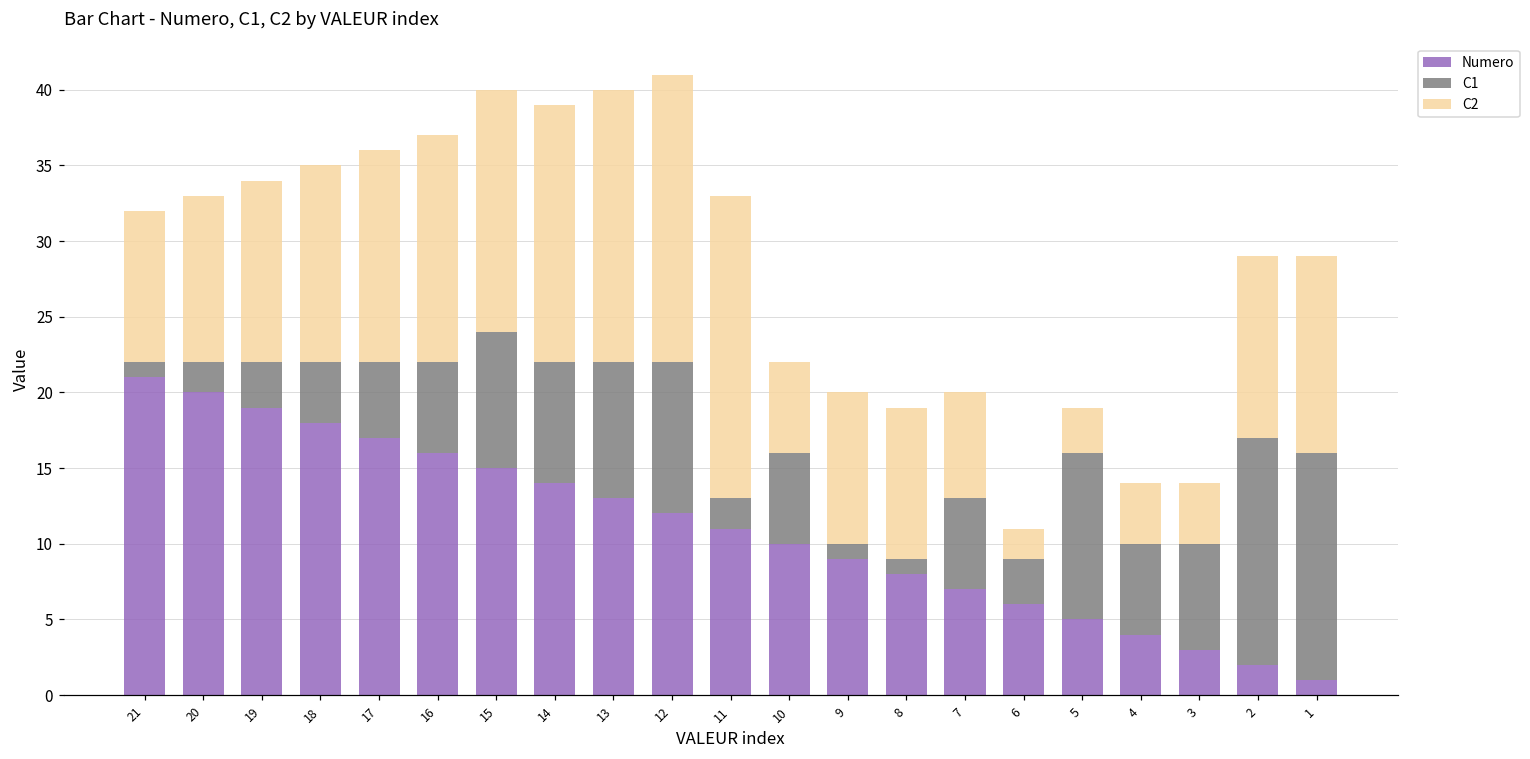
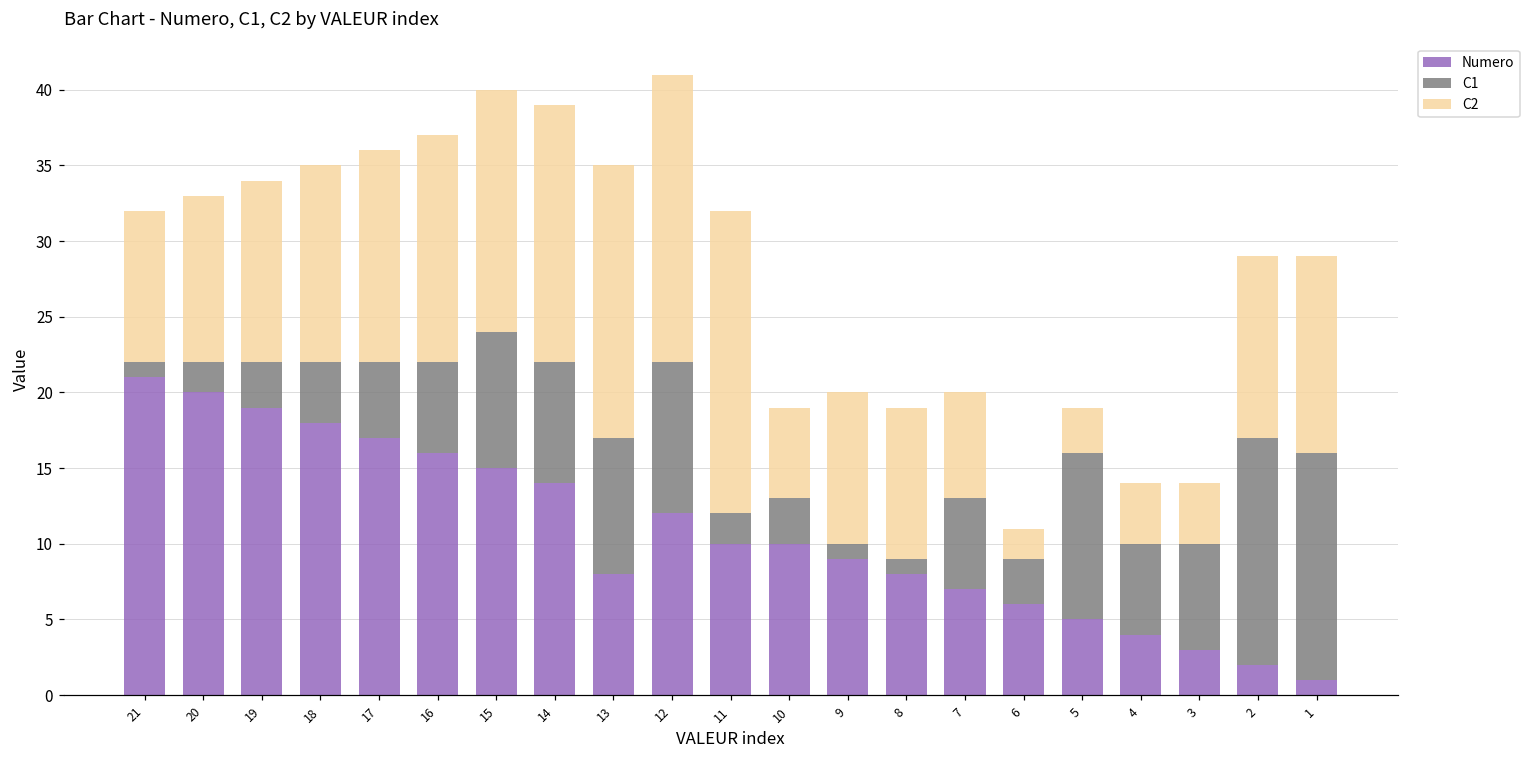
  {
    "Numero": {
      "21": 21,
      "20": 20,
      "19": 19,
      "18": 18,
      "17": 17,
      "16": 16,
      "15": 15,
      "14": 14,
-     "13": 13,
+     "13": 8,
      "12": 12,
-     "11": 11,
+     "11": 10,
      "10": 10,
      "9": 9,
      "8": 8,
      "7": 7,
      "6": 6,
      "5": 5,
      "4": 4,
      "3": 3,
      "2": 2,
      "1": 1
    },
    "C1": {
      "21": 1,
      "20": 2,
      "19": 3,
      "18": 4,
      "17": 5,
      "16": 6,
      "15": 9,
      "14": 8,
      "13": 9,
      "12": 10,
      "11": 2,
-     "10": 6,
+     "10": 3,
      "9": 1,
      "8": 1,
      "7": 6,
      "6": 3,
      "5": 11,
      "4": 6,
      "3": 7,
      "2": 15,
      "1": 15
    },
    "C2": {
      "21": 10,
      "20": 11,
      "19": 12,
      "18": 13,
      "17": 14,
      "16": 15,
      "15": 16,
      "14": 17,
      "13": 18,
      "12": 19,
      "11": 20,
      "10": 6,
      "9": 10,
      "8": 10,
      "7": 7,
      "6": 2,
      "5": 3,
      "4": 4,
      "3": 4,
      "2": 12,
      "1": 13
    }
  }
